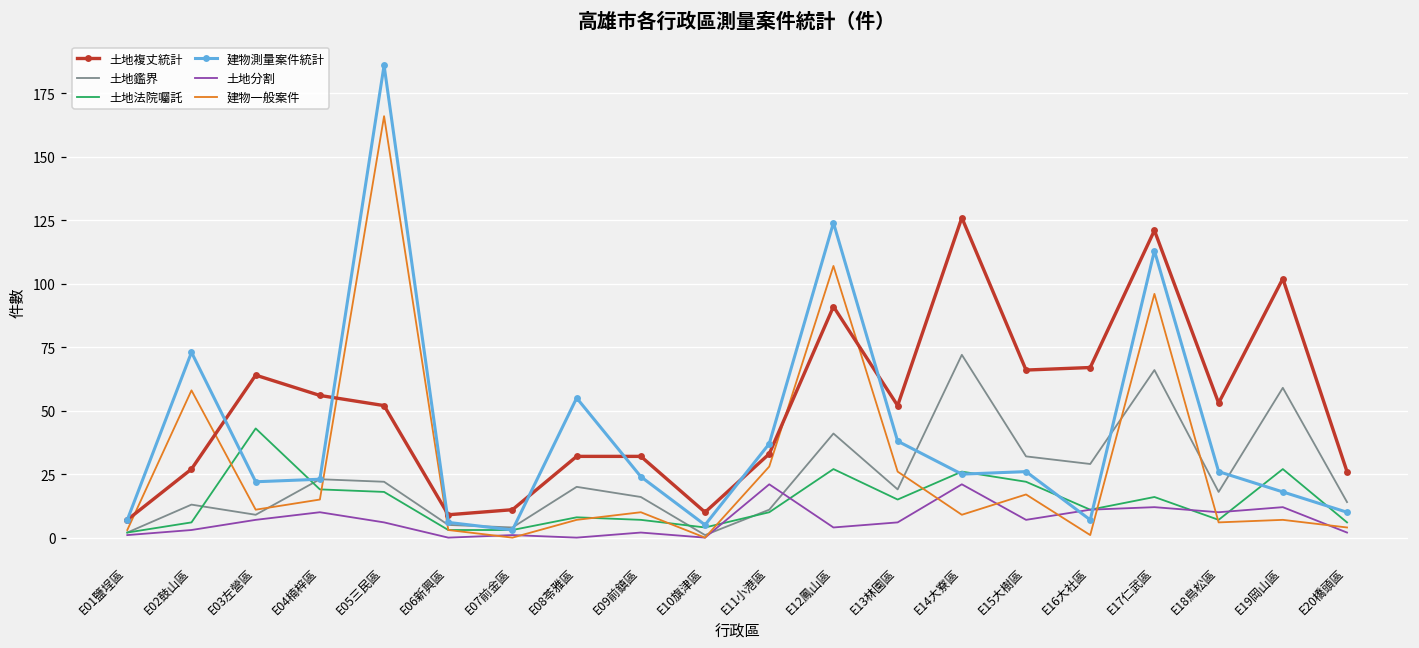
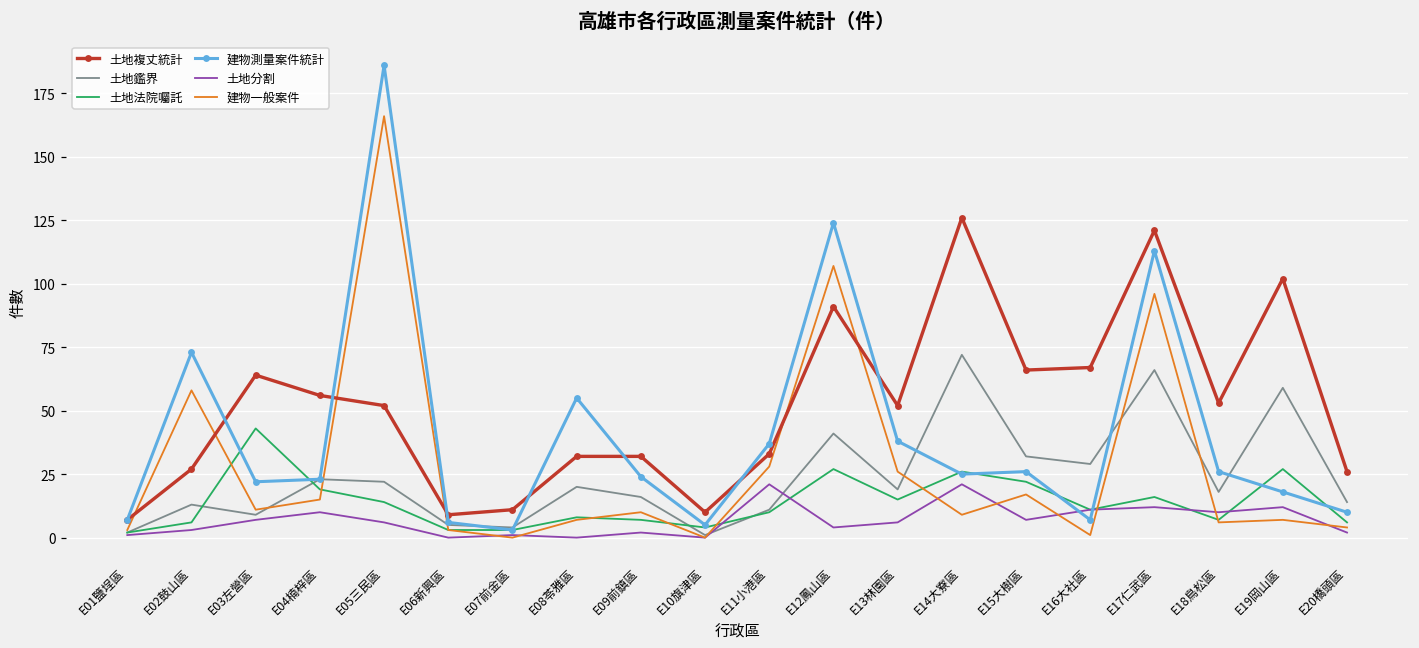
  {
    "土地複丈統計": {
      "E02鼓山區": 27,
      "E03左營區": 64,
      "E04楠梓區": 56,
      "E05三民區": 52,
      "E06新興區": 9,
      "E07前金區": 11,
      "E08苓雅區": 32,
      "E09前鎮區": 32,
      "E10旗津區": 10,
      "E11小港區": 33,
      "E12鳳山區": 91,
      "E13林園區": 52,
      "E14大寮區": 126,
      "E15大樹區": 66,
      "E16大社區": 67,
      "E17仁武區": 121,
      "E18鳥松區": 53,
      "E19岡山區": 102,
      "E20橋頭區": 26
    },
    "土地鑑界": {
      "E02鼓山區": 13,
      "E03左營區": 9,
      "E05三民區": 22,
      "E08苓雅區": 20,
      "E09前鎮區": 16,
      "E12鳳山區": 41,
      "E13林園區": 19,
      "E14大寮區": 72,
      "E15大樹區": 32,
      "E16大社區": 29,
      "E17仁武區": 66,
      "E18鳥松區": 18,
      "E19岡山區": 59,
      "E20橋頭區": 14
    },
    "土地法院囑託": {
      "E02鼓山區": 6,
      "E03左營區": 43,
      "E04楠梓區": 19,
-     "E05三民區": 18,
+     "E05三民區": 14,
      "E09前鎮區": 7,
      "E12鳳山區": 27,
      "E13林園區": 15,
      "E15大樹區": 22,
      "E17仁武區": 16,
      "E19岡山區": 27,
      "E20橋頭區": 6
    },
    "建物測量案件統計": {
      "E02鼓山區": 73,
      "E03左營區": 22,
      "E05三民區": 186,
      "E08苓雅區": 55,
      "E09前鎮區": 24,
      "E11小港區": 37,
      "E12鳳山區": 124,
      "E13林園區": 38,
      "E15大樹區": 26,
      "E16大社區": 7,
      "E17仁武區": 113,
      "E18鳥松區": 26,
      "E19岡山區": 18,
      "E20橋頭區": 10
    },
    "土地分割": {
      "E02鼓山區": 3,
      "E03左營區": 7,
      "E04楠梓區": 10,
      "E05三民區": 6,
      "E06新興區": 0,
      "E08苓雅區": 0,
      "E09前鎮區": 2,
      "E11小港區": 21,
      "E12鳳山區": 4,
      "E13林園區": 6,
      "E14大寮區": 21,
      "E15大樹區": 7,
      "E17仁武區": 12,
      "E18鳥松區": 10,
      "E19岡山區": 12,
      "E20橋頭區": 2
    },
    "建物一般案件": {
      "E02鼓山區": 58,
      "E03左營區": 11,
      "E04楠梓區": 15,
      "E05三民區": 166,
      "E09前鎮區": 10,
      "E11小港區": 28,
      "E12鳳山區": 107,
      "E13林園區": 26,
      "E14大寮區": 9,
      "E15大樹區": 17,
      "E16大社區": 1,
      "E17仁武區": 96,
      "E19岡山區": 7,
      "E20橋頭區": 4
    }
  }
